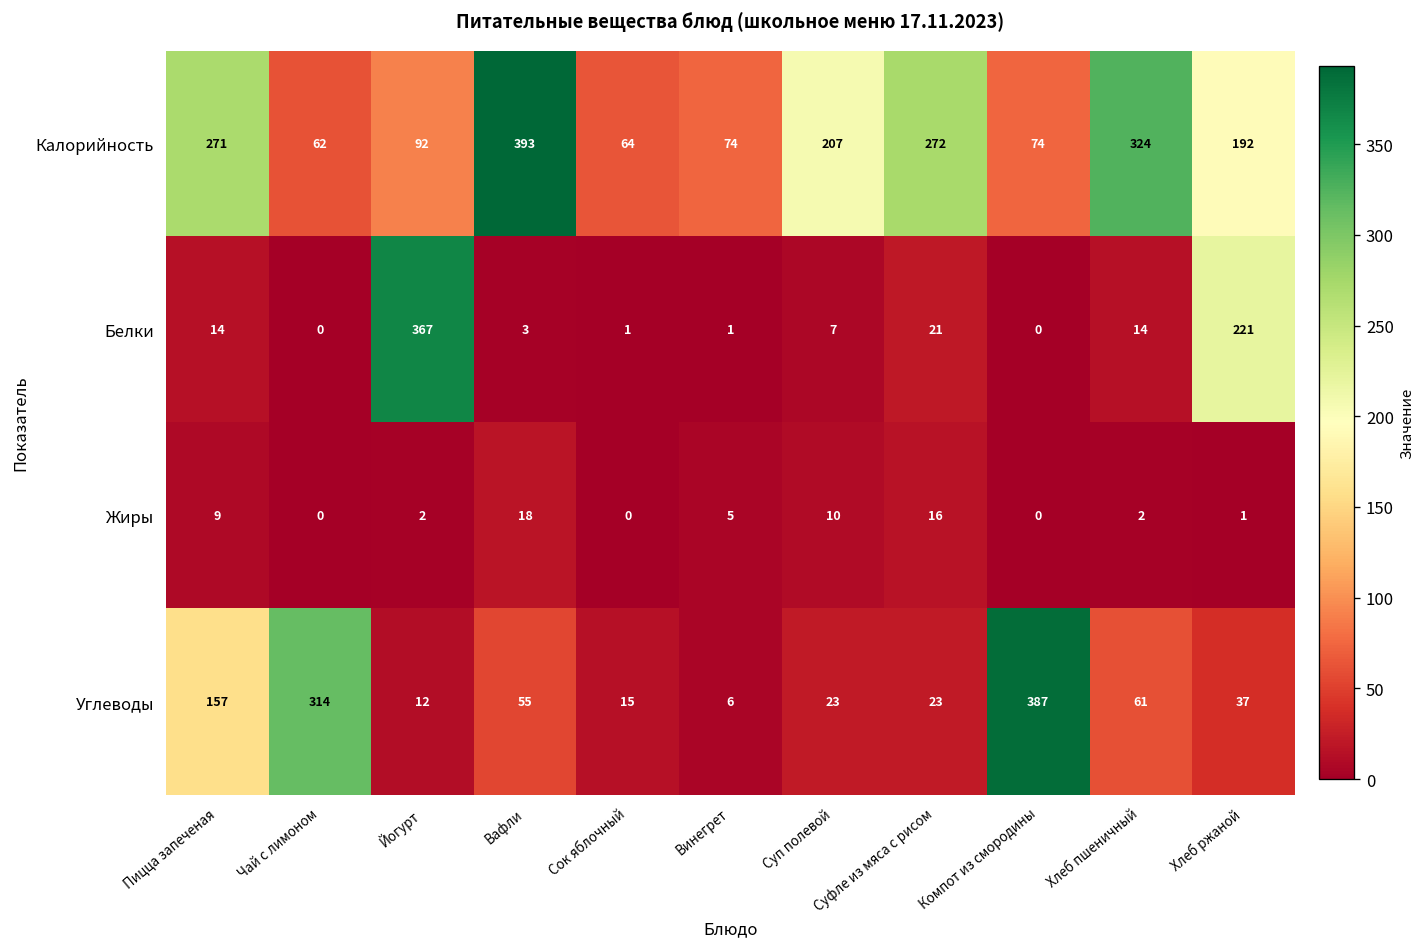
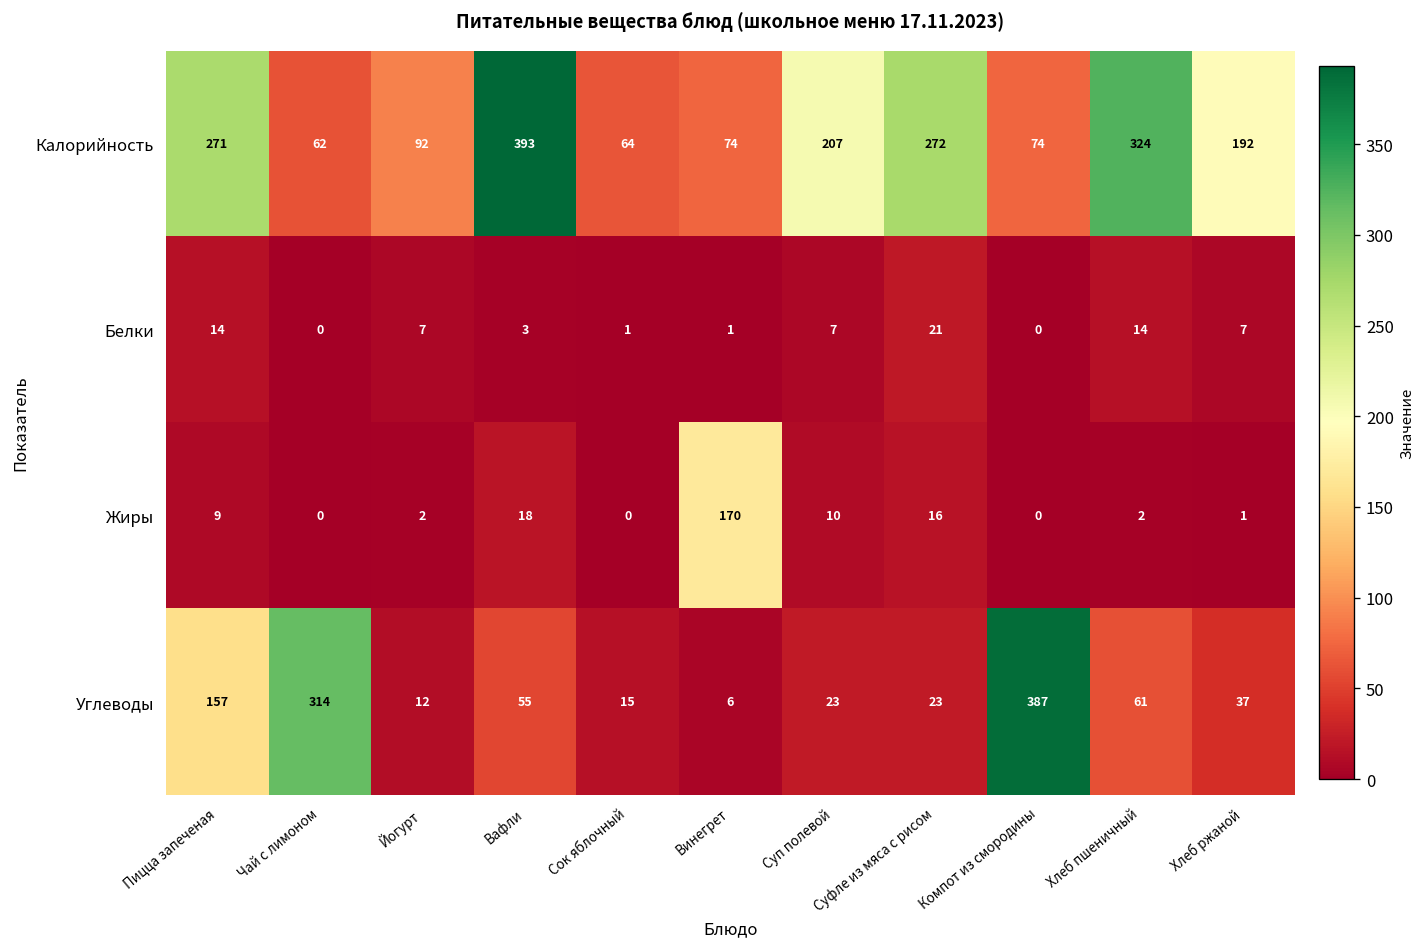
  {
    "Калорийность": {
      "Пицца запеченая": 271,
      "Чай с лимоном": 62,
      "Йогурт": 92,
      "Вафли": 393,
      "Сок яблочный": 64,
      "Винегрет": 74,
      "Суп полевой": 207,
      "Суфле из мяса с рисом": 272,
      "Компот из смородины": 74,
      "Хлеб пшеничный": 324,
      "Хлеб ржаной": 192
    },
    "Белки": {
      "Пицца запеченая": 14,
      "Чай с лимоном": 0,
-     "Йогурт": 367,
+     "Йогурт": 7,
      "Вафли": 3,
      "Сок яблочный": 1,
      "Винегрет": 1,
      "Суп полевой": 7,
      "Суфле из мяса с рисом": 21,
      "Компот из смородины": 0,
      "Хлеб пшеничный": 14,
-     "Хлеб ржаной": 221
+     "Хлеб ржаной": 7
    },
    "Жиры": {
      "Пицца запеченая": 9,
      "Чай с лимоном": 0,
      "Йогурт": 2,
      "Вафли": 18,
      "Сок яблочный": 0,
-     "Винегрет": 5,
+     "Винегрет": 170,
      "Суп полевой": 10,
      "Суфле из мяса с рисом": 16,
      "Компот из смородины": 0,
      "Хлеб пшеничный": 2,
      "Хлеб ржаной": 1
    },
    "Углеводы": {
      "Пицца запеченая": 157,
      "Чай с лимоном": 314,
      "Йогурт": 12,
      "Вафли": 55,
      "Сок яблочный": 15,
      "Винегрет": 6,
      "Суп полевой": 23,
      "Суфле из мяса с рисом": 23,
      "Компот из смородины": 387,
      "Хлеб пшеничный": 61,
      "Хлеб ржаной": 37
    }
  }
